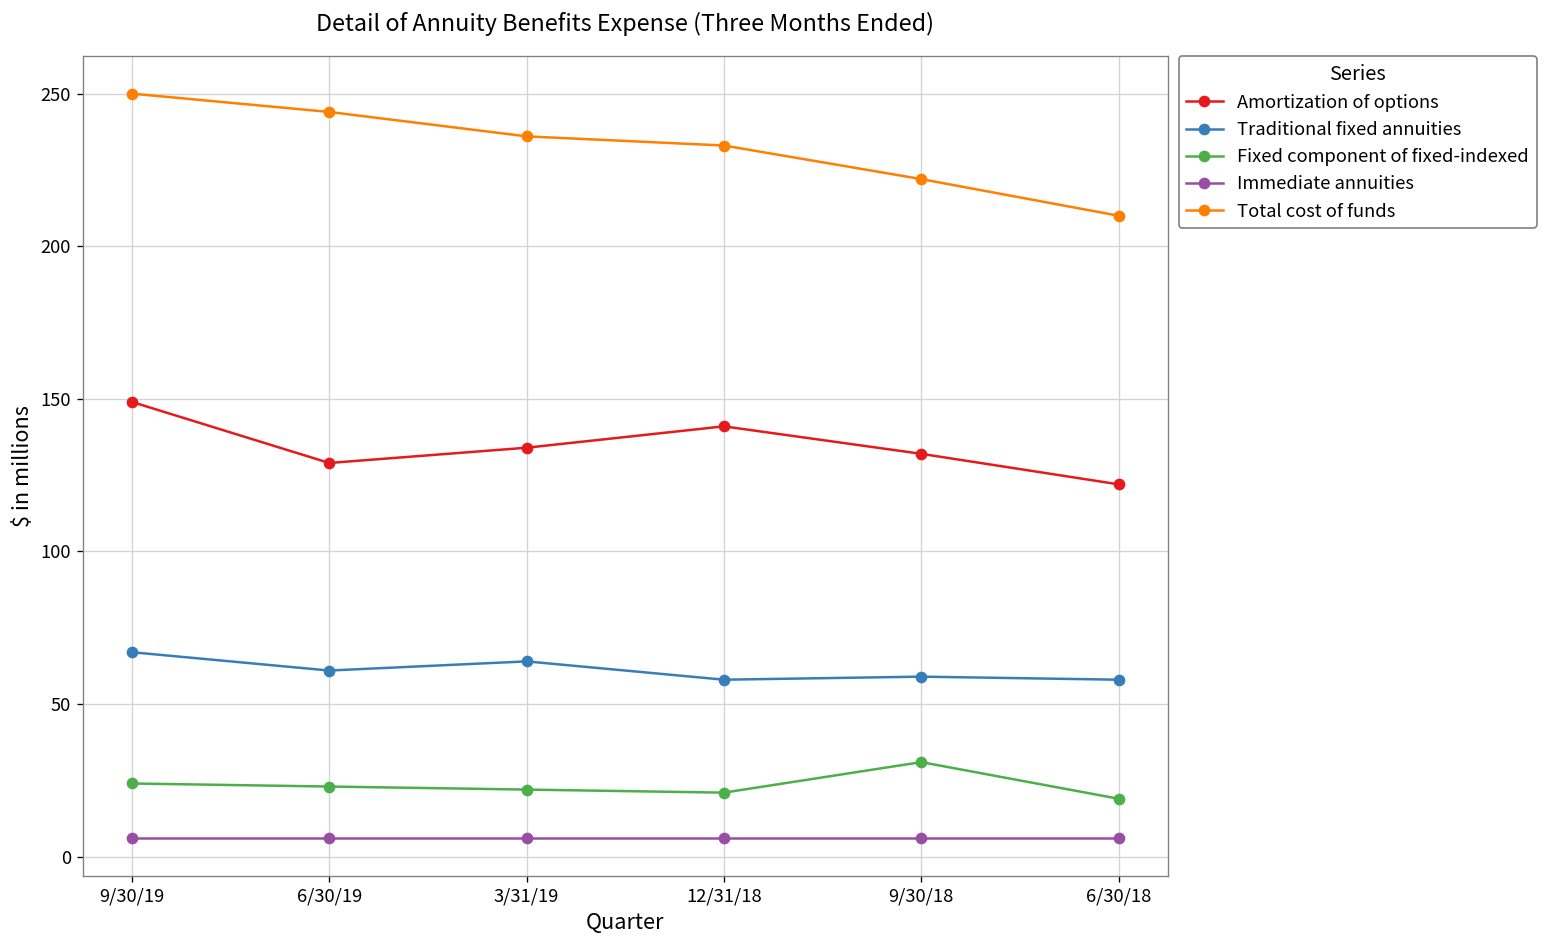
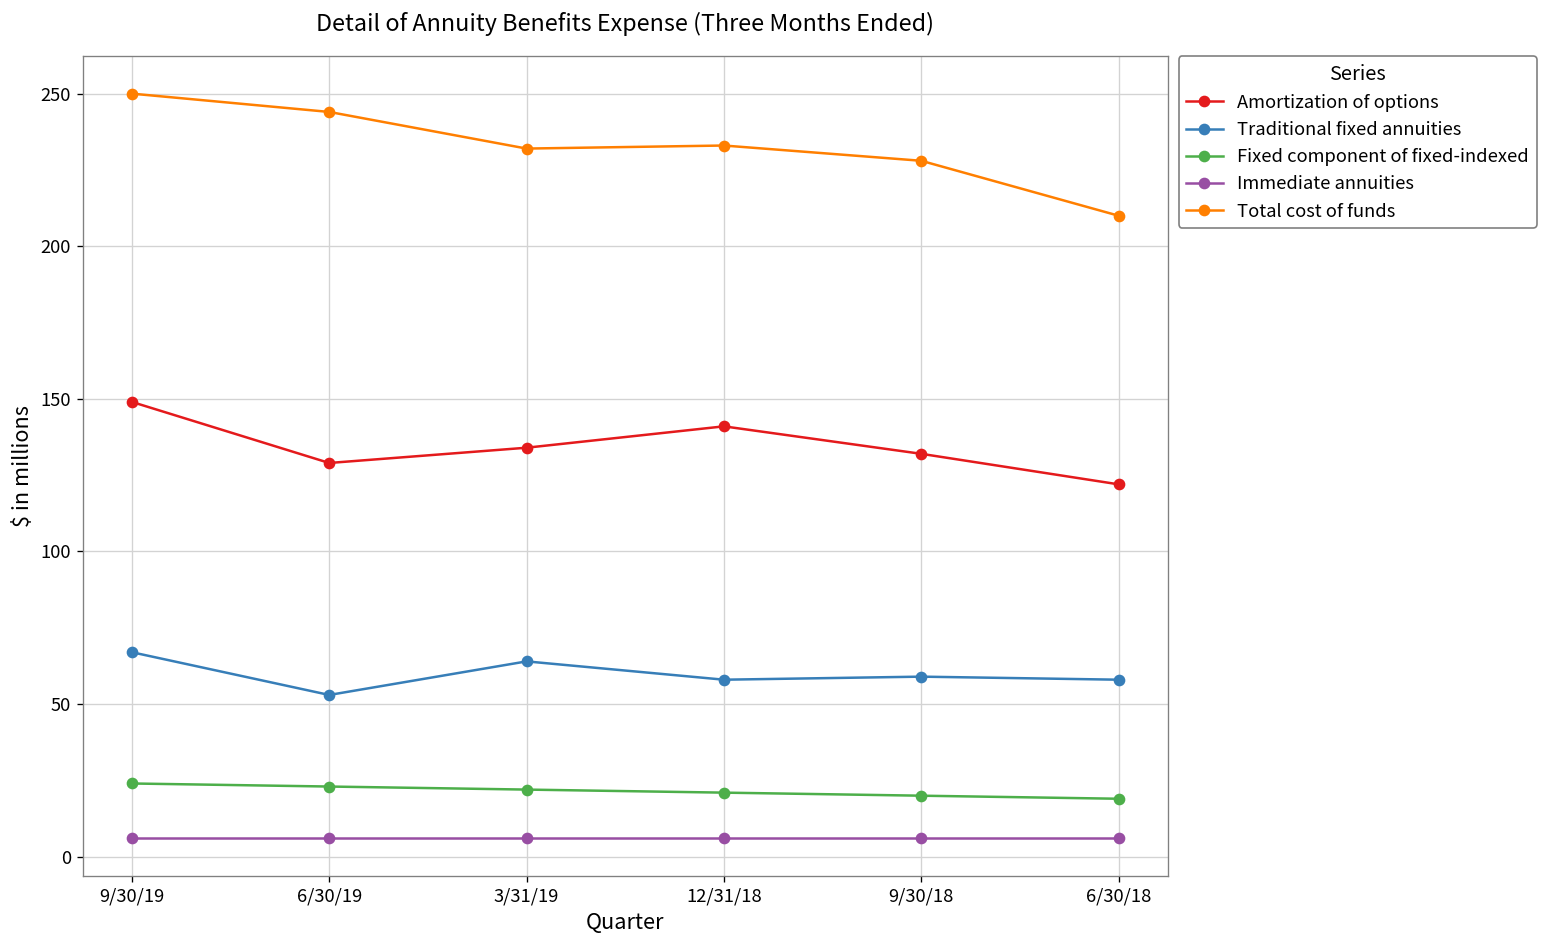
  {
    "Amortization of options": {
      "9/30/19": 149,
      "6/30/19": 129,
      "3/31/19": 134,
      "12/31/18": 141,
      "9/30/18": 132,
      "6/30/18": 122
    },
    "Traditional fixed annuities": {
      "9/30/19": 67,
-     "6/30/19": 61,
+     "6/30/19": 53,
      "3/31/19": 64,
      "12/31/18": 58,
      "9/30/18": 59,
      "6/30/18": 58
    },
    "Fixed component of fixed-indexed": {
      "9/30/19": 24,
      "6/30/19": 23,
      "3/31/19": 22,
      "12/31/18": 21,
-     "9/30/18": 31,
+     "9/30/18": 20,
      "6/30/18": 19
    },
    "Immediate annuities": {
      "9/30/19": 6,
      "6/30/19": 6,
      "3/31/19": 6,
      "12/31/18": 6,
      "9/30/18": 6,
      "6/30/18": 6
    },
    "Total cost of funds": {
      "9/30/19": 250,
      "6/30/19": 244,
-     "3/31/19": 236,
+     "3/31/19": 232,
      "12/31/18": 233,
-     "9/30/18": 222,
+     "9/30/18": 228,
      "6/30/18": 210
    }
  }
